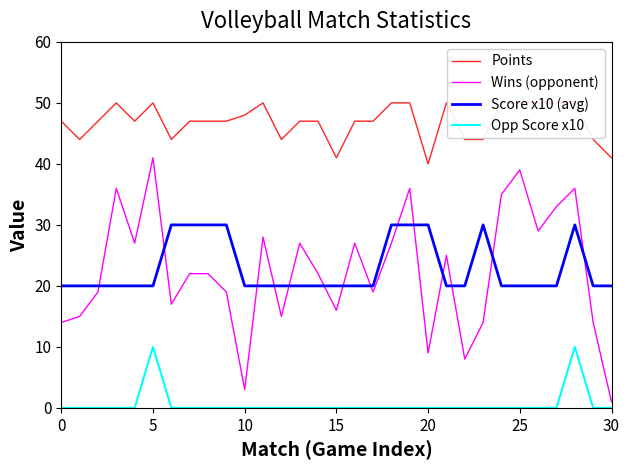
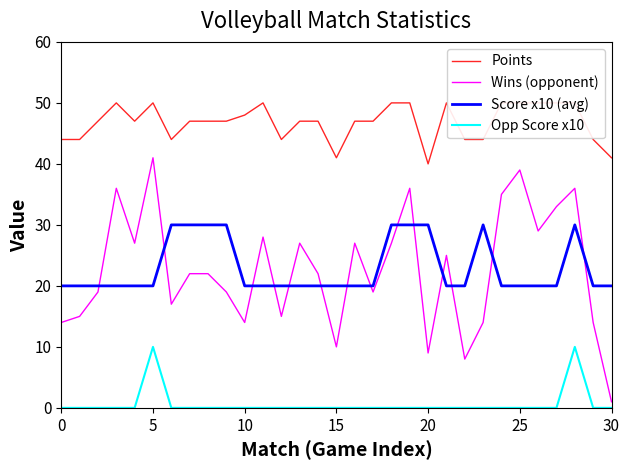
  {
    "Points": {
-     "0": 47,
+     "0": 44,
      "5": 50,
      "10": 48,
      "15": 41,
      "20": 40,
      "30": 41
    },
    "Wins (opponent)": {
      "0": 14,
      "5": 41,
-     "10": 3,
-     "15": 16,
+     "10": 14,
+     "15": 10,
      "20": 9,
      "25": 39,
      "30": 1
    },
    "Score x10 (avg)": {
      "0": 20,
      "5": 20,
      "10": 20,
      "15": 20,
      "20": 30,
      "25": 20,
      "30": 20
    },
    "Opp Score x10": {
      "0": 0,
      "5": 10,
      "10": 0,
      "15": 0,
      "20": 0,
      "25": 0,
      "30": 0
    }
  }
